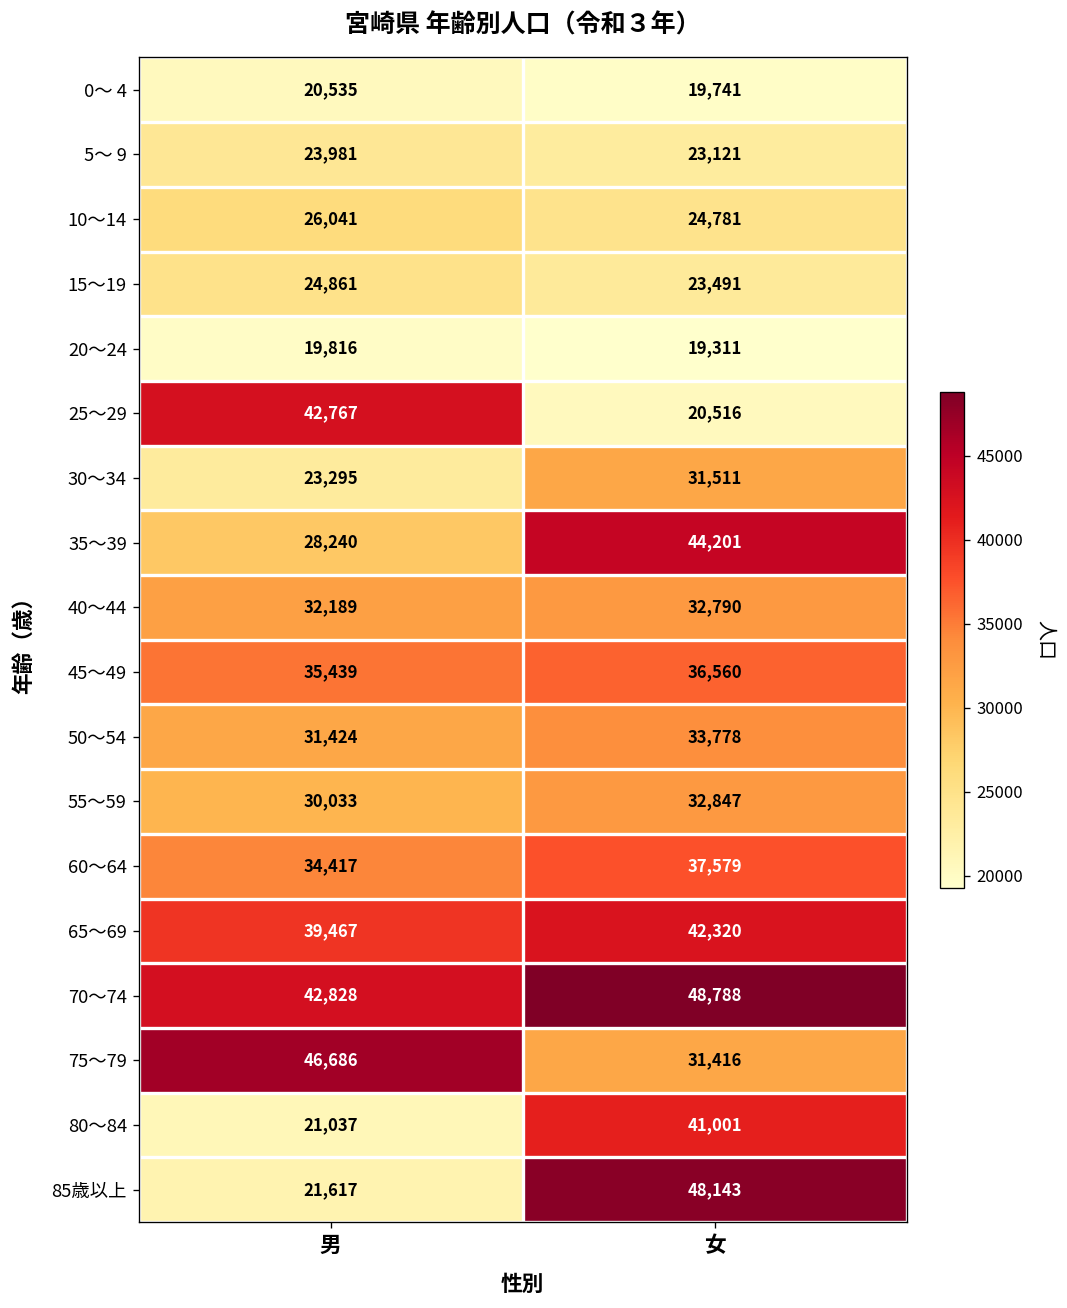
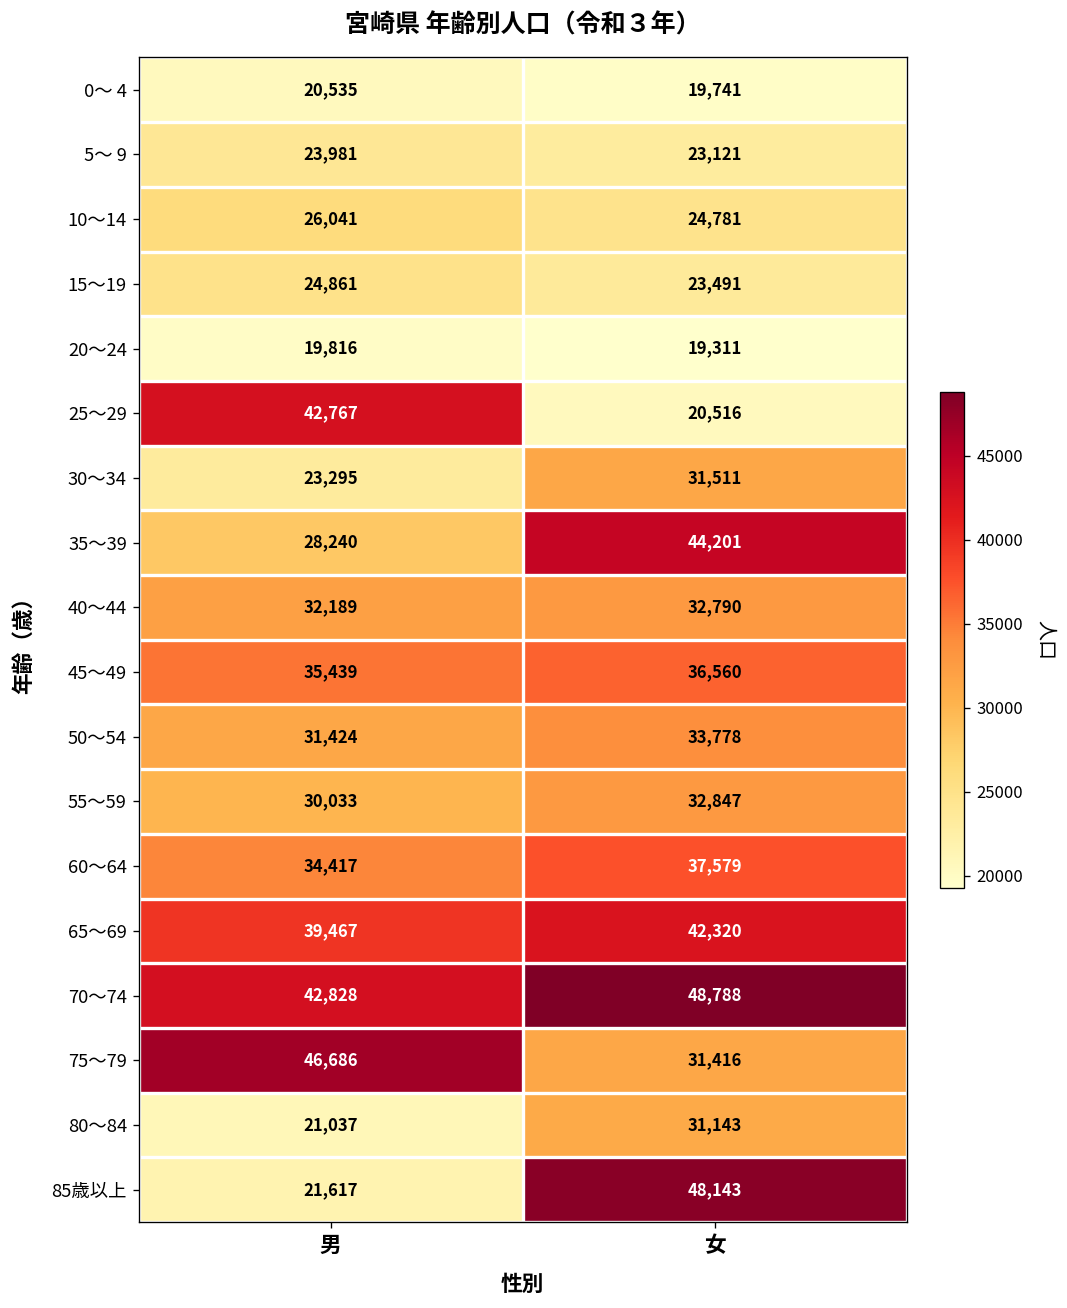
  {
    "0～ 4": {
      "男": "20,535",
      "女": "19,741"
    },
    "5～ 9": {
      "男": "23,981",
      "女": "23,121"
    },
    "10～14": {
      "男": "26,041",
      "女": "24,781"
    },
    "15～19": {
      "男": "24,861",
      "女": "23,491"
    },
    "20～24": {
      "男": "19,816",
      "女": "19,311"
    },
    "25～29": {
      "男": "42,767",
      "女": "20,516"
    },
    "30～34": {
      "男": "23,295",
      "女": "31,511"
    },
    "35～39": {
      "男": "28,240",
      "女": "44,201"
    },
    "40～44": {
      "男": "32,189",
      "女": "32,790"
    },
    "45～49": {
      "男": "35,439",
      "女": "36,560"
    },
    "50～54": {
      "男": "31,424",
      "女": "33,778"
    },
    "55～59": {
      "男": "30,033",
      "女": "32,847"
    },
    "60～64": {
      "男": "34,417",
      "女": "37,579"
    },
    "65～69": {
      "男": "39,467",
      "女": "42,320"
    },
    "70～74": {
      "男": "42,828",
      "女": "48,788"
    },
    "75～79": {
      "男": "46,686",
      "女": "31,416"
    },
    "80～84": {
      "男": "21,037",
-     "女": "41,001"
+     "女": "31,143"
    },
    "85歳以上": {
      "男": "21,617",
      "女": "48,143"
    }
  }
